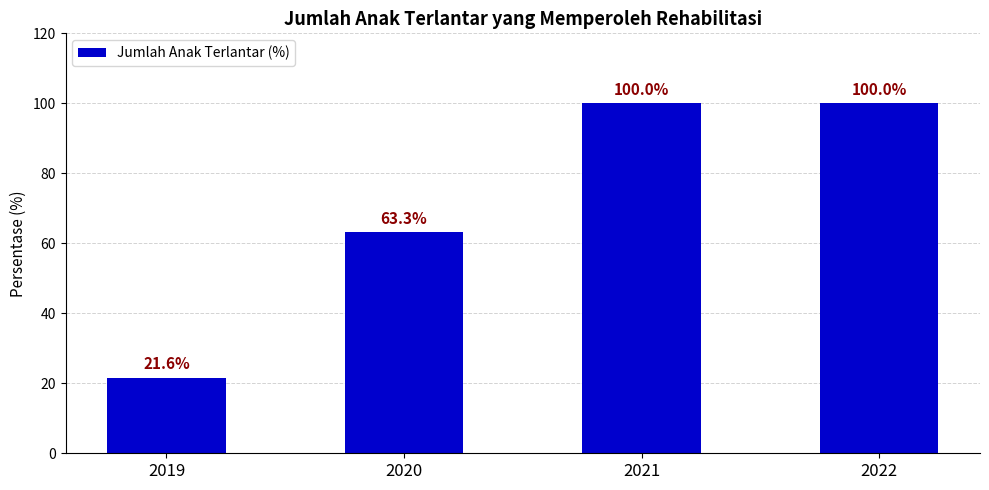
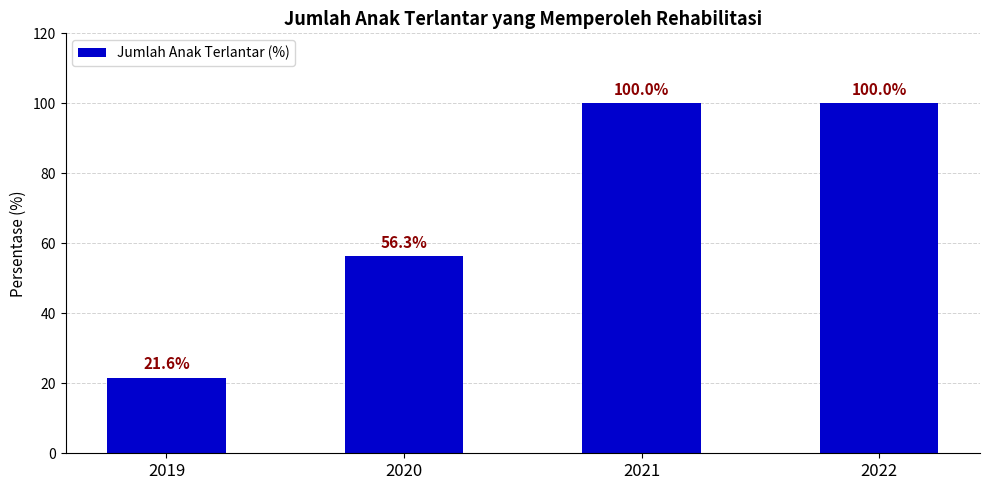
  {
    "2019": "21.6%",
-   "2020": "63.3%",
+   "2020": "56.3%",
    "2021": "100.0%",
    "2022": "100.0%"
  }
